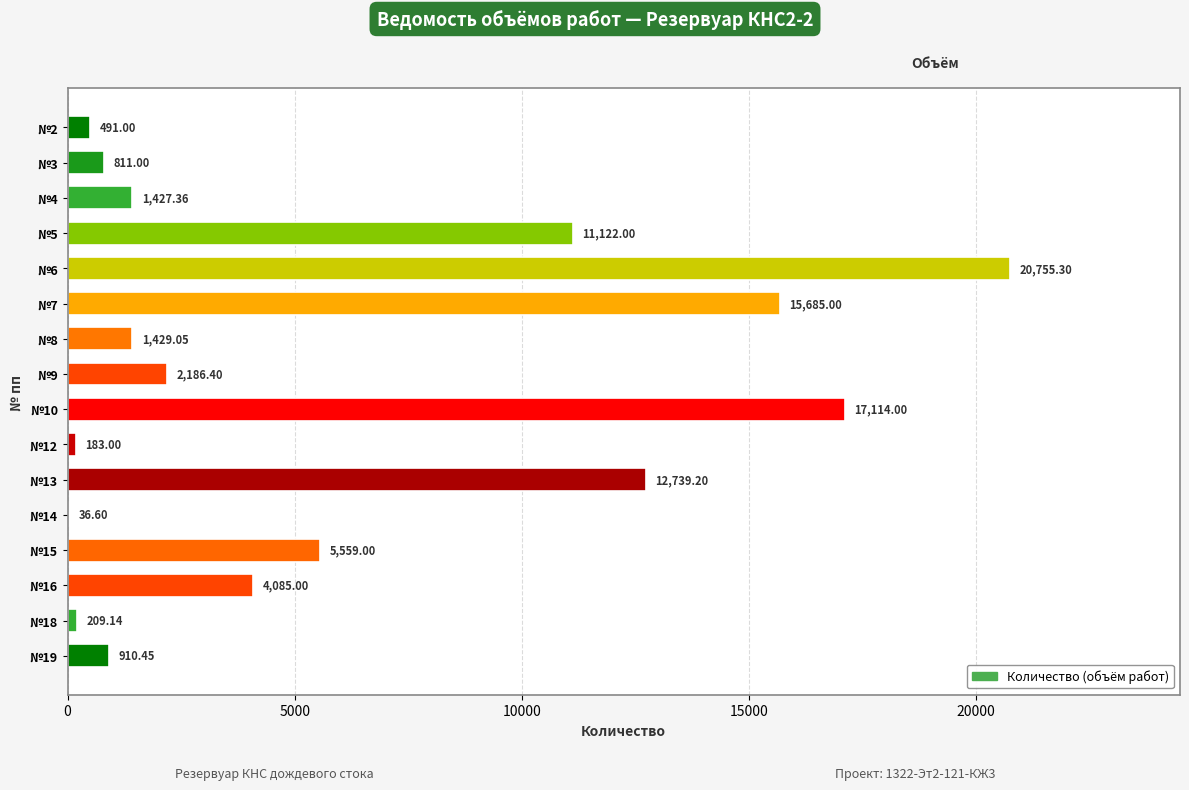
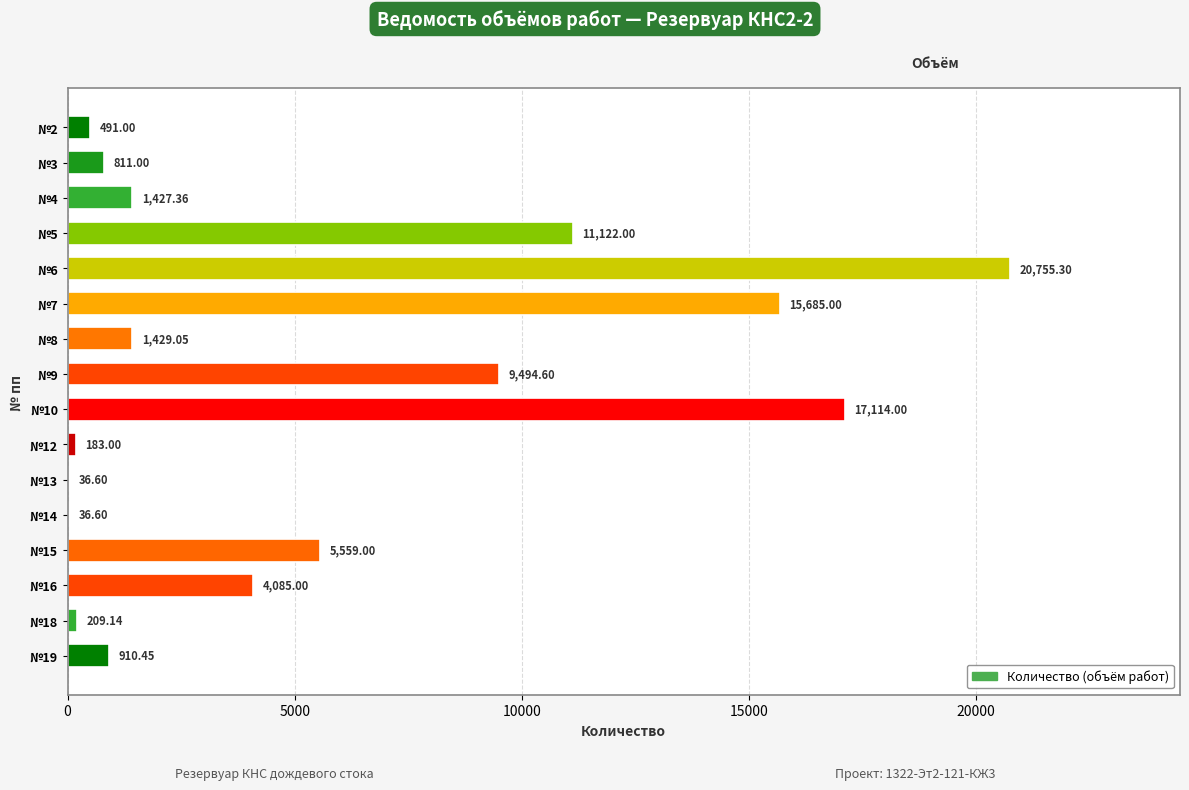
  {
    "№2": "491.00",
    "№3": "811.00",
    "№4": "1,427.36",
    "№5": "11,122.00",
    "№6": "20,755.30",
    "№7": "15,685.00",
    "№8": "1,429.05",
-   "№9": "2,186.40",
+   "№9": "9,494.60",
    "№10": "17,114.00",
    "№12": "183.00",
-   "№13": "12,739.20",
+   "№13": "36.60",
    "№14": "36.60",
    "№15": "5,559.00",
    "№16": "4,085.00",
    "№18": "209.14",
    "№19": "910.45"
  }
